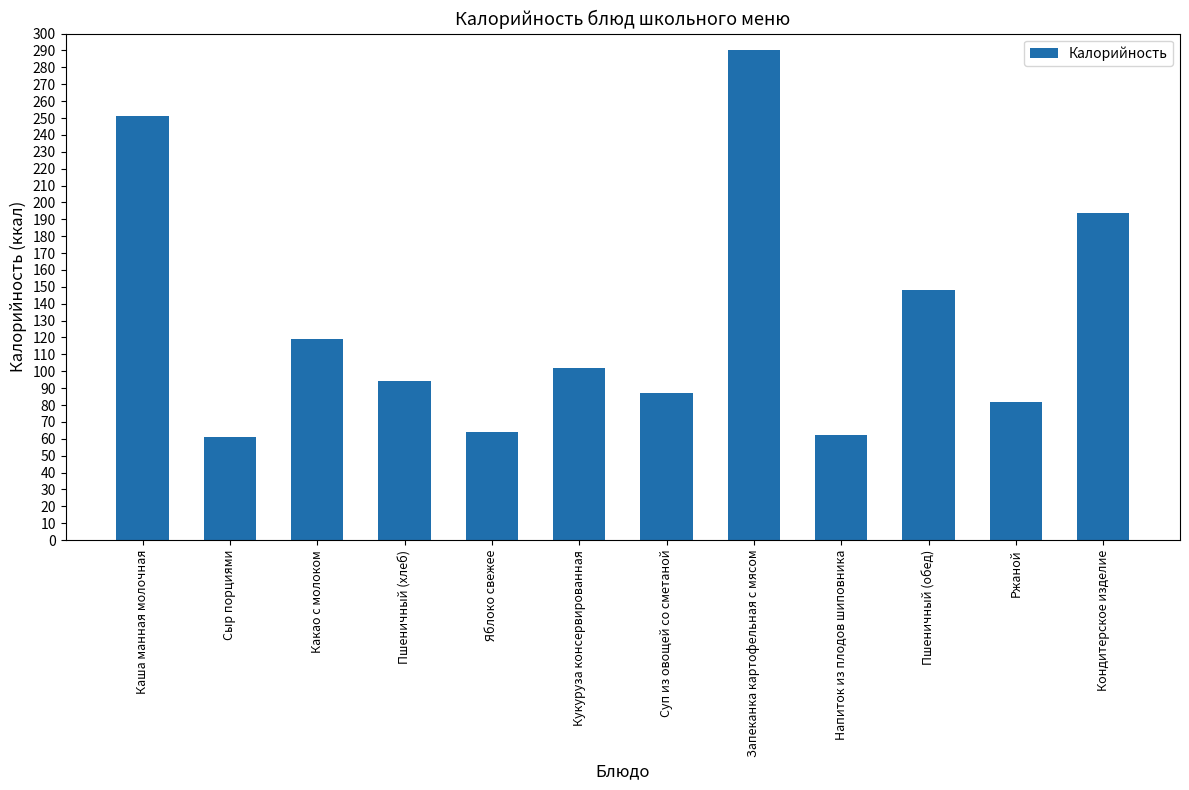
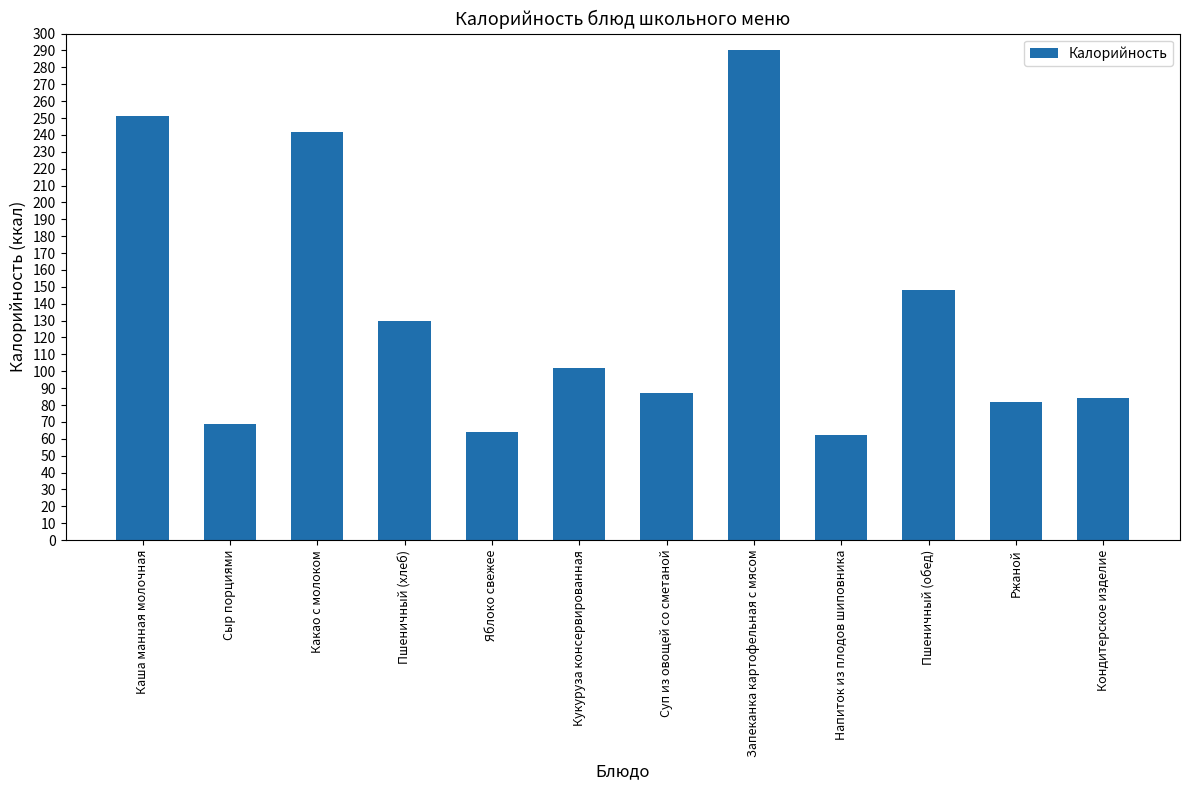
  {
    "Каша манная молочная": 251,
-   "Сыр порциями": 61,
-   "Какао с молоком": 119,
-   "Пшеничный (хлеб)": 94,
+   "Сыр порциями": 69,
+   "Какао с молоком": 242,
+   "Пшеничный (хлеб)": 130,
    "Яблоко свежее": 64,
    "Кукуруза консервированная": 102,
    "Суп из овощей со сметаной": 87,
    "Запеканка картофельная с мясом": 290,
    "Напиток из плодов шиповника": 62,
    "Пшеничный (обед)": 148,
    "Ржаной": 82,
-   "Кондитерское изделие": 194
+   "Кондитерское изделие": 84
  }
